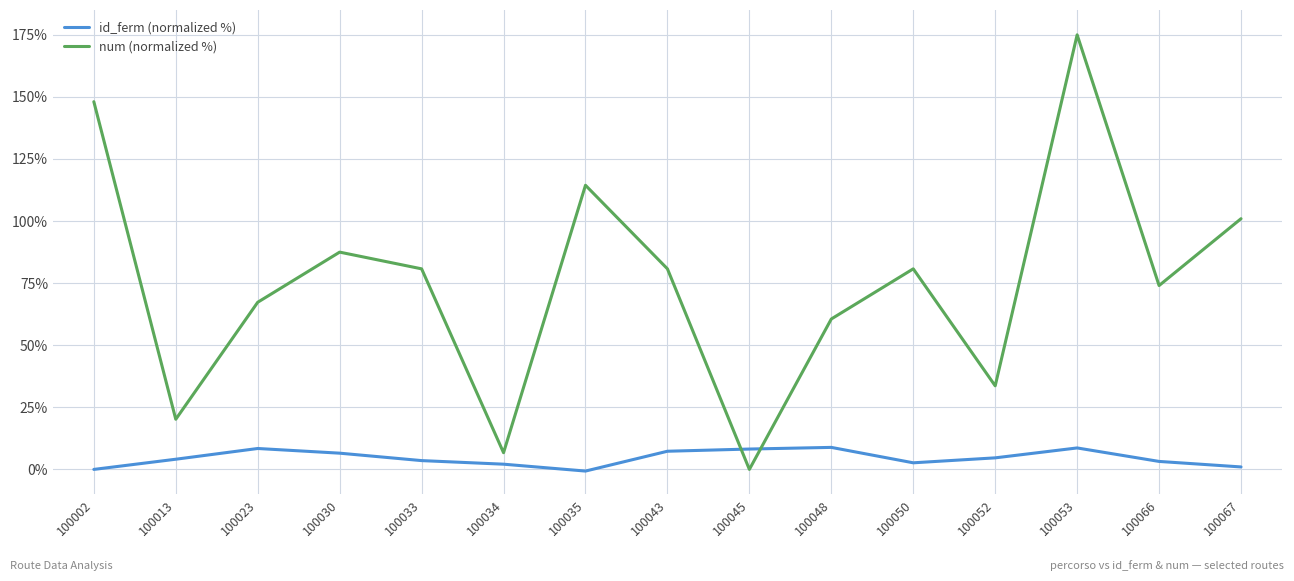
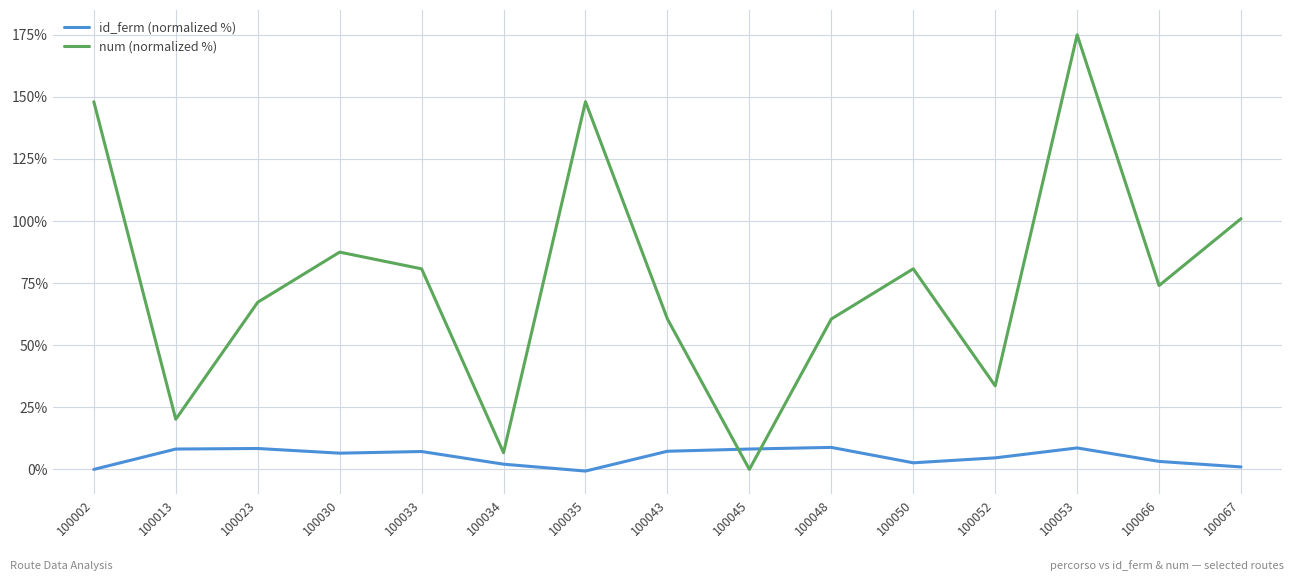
  {
    "id_ferm (normalized %)": {
      "100002": "0%",
-     "100013": "4%",
+     "100013": "8%",
      "100023": "8%",
      "100030": "7%",
-     "100033": "4%",
+     "100033": "7%",
      "100034": "2%",
      "100035": "-1%",
      "100043": "7%",
      "100045": "8%",
      "100048": "9%",
      "100050": "3%",
      "100052": "5%",
      "100053": "9%",
      "100066": "3%",
      "100067": "1%"
    },
    "num (normalized %)": {
      "100002": "148%",
      "100013": "20%",
      "100023": "67%",
      "100030": "88%",
      "100033": "81%",
      "100034": "7%",
-     "100035": "114%",
-     "100043": "81%",
+     "100035": "148%",
+     "100043": "61%",
      "100045": "0%",
      "100048": "61%",
      "100050": "81%",
      "100052": "34%",
      "100053": "175%",
      "100066": "74%",
      "100067": "101%"
    }
  }
